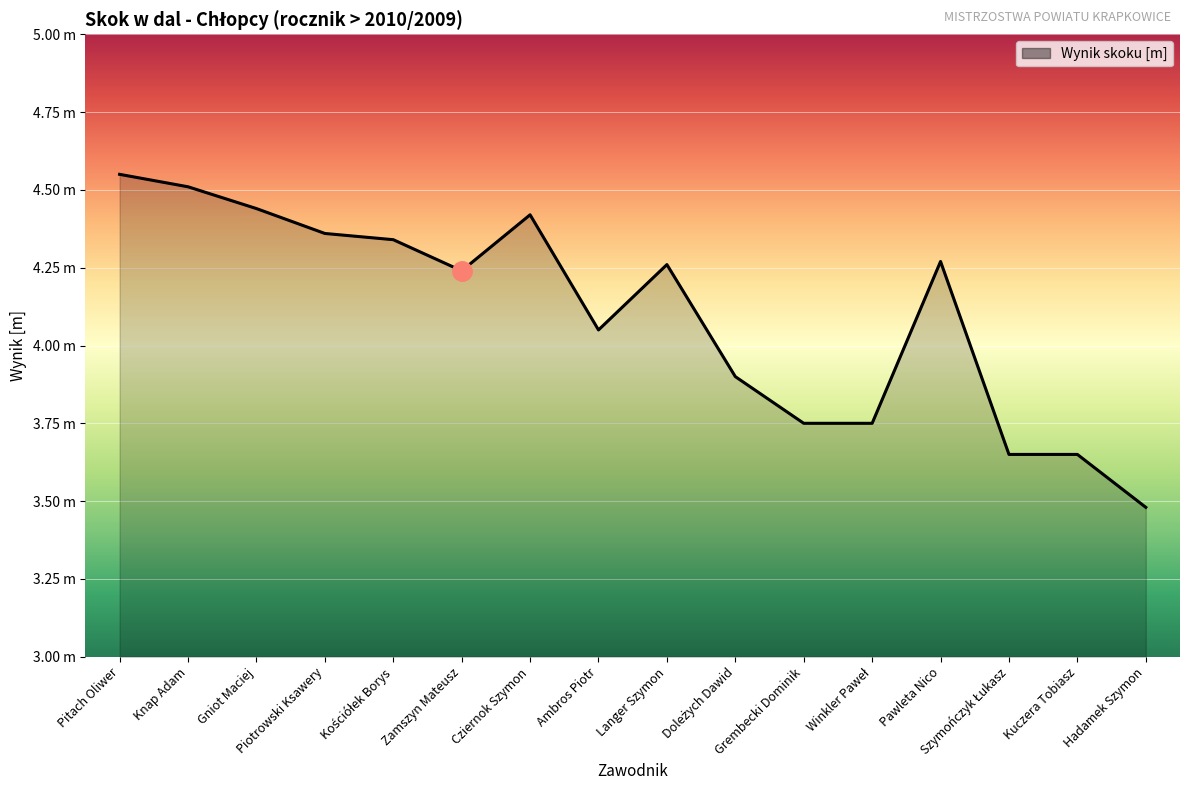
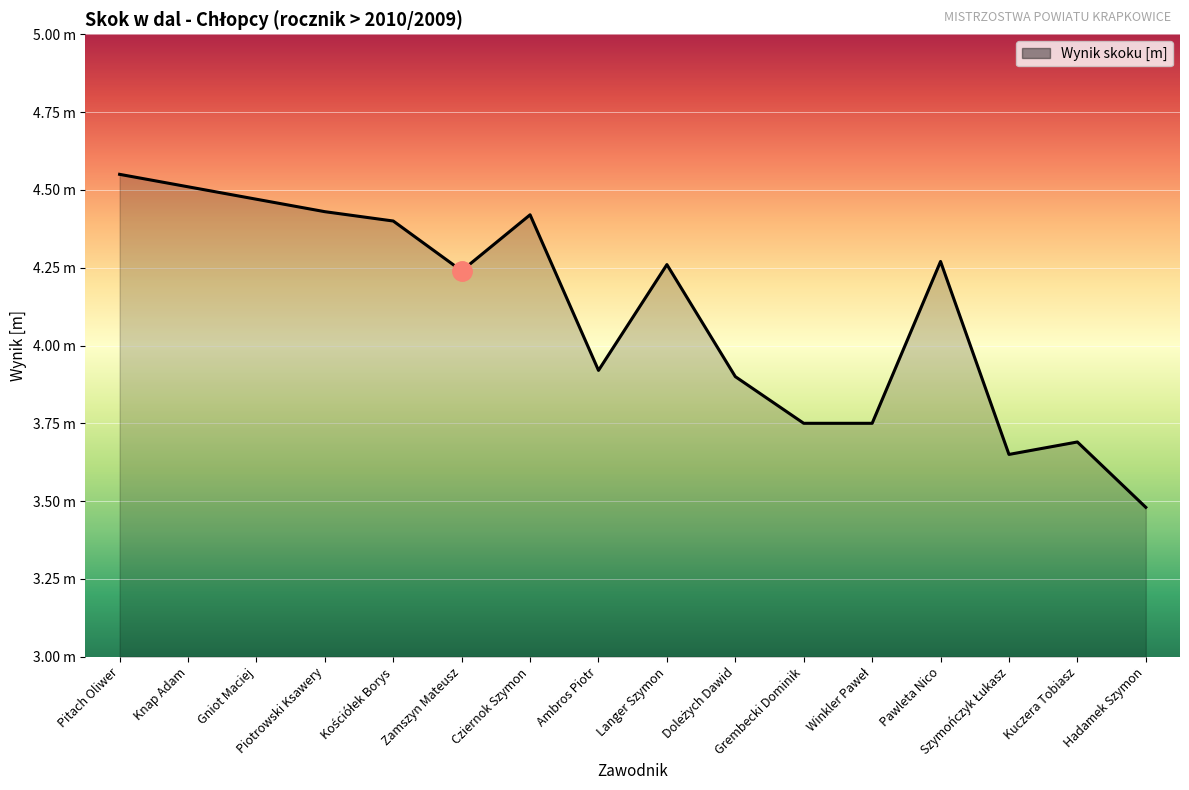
  {
    "Wynik skoku [m]": {
      "Pitach Oliwer": "4.55 m",
      "Knap Adam": "4.51 m",
-     "Gniot Maciej": "4.44 m",
-     "Piotrowski Ksawery": "4.36 m",
-     "Kościółek Borys": "4.34 m",
+     "Gniot Maciej": "4.47 m",
+     "Piotrowski Ksawery": "4.43 m",
+     "Kościółek Borys": "4.40 m",
      "Cziernok Szymon": "4.42 m",
-     "Ambros Piotr": "4.05 m",
+     "Ambros Piotr": "3.92 m",
      "Langer Szymon": "4.26 m",
      "Doleżych Dawid": "3.90 m",
      "Grembecki Dominik": "3.75 m",
      "Winkler Paweł": "3.75 m",
      "Pawleta Nico": "4.27 m",
      "Szymończyk Łukasz": "3.65 m",
-     "Kuczera Tobiasz": "3.65 m",
+     "Kuczera Tobiasz": "3.69 m",
      "Hadamek Szymon": "3.48 m"
    }
  }
